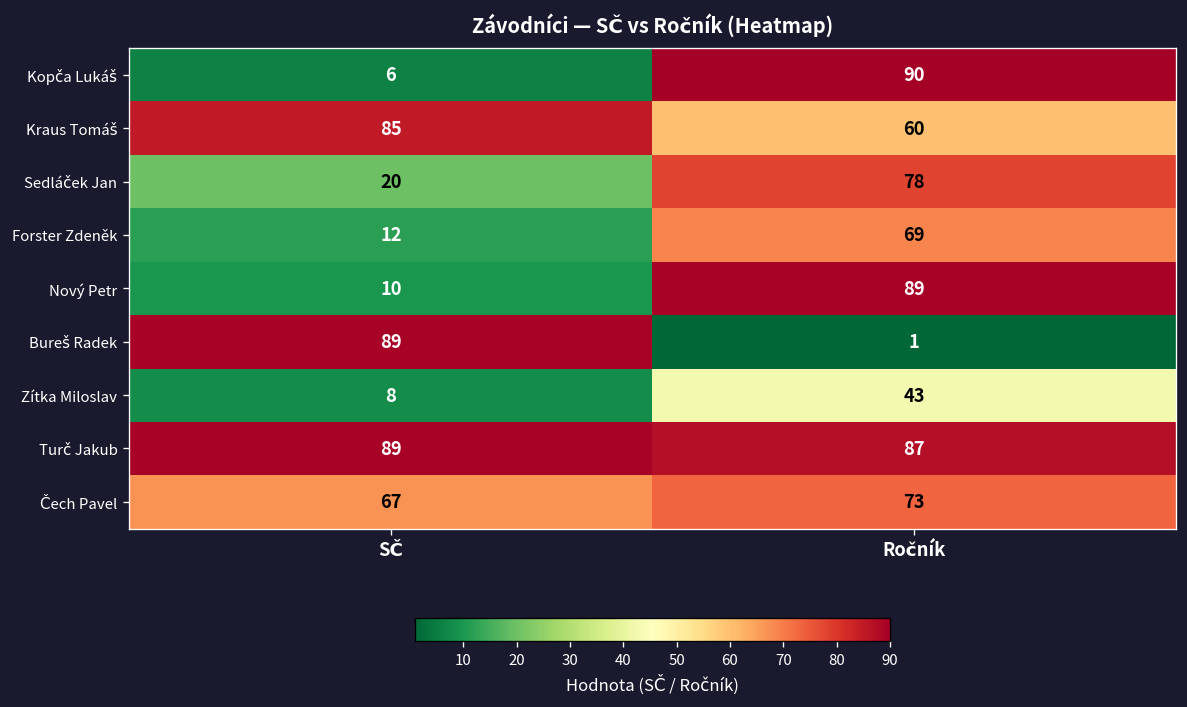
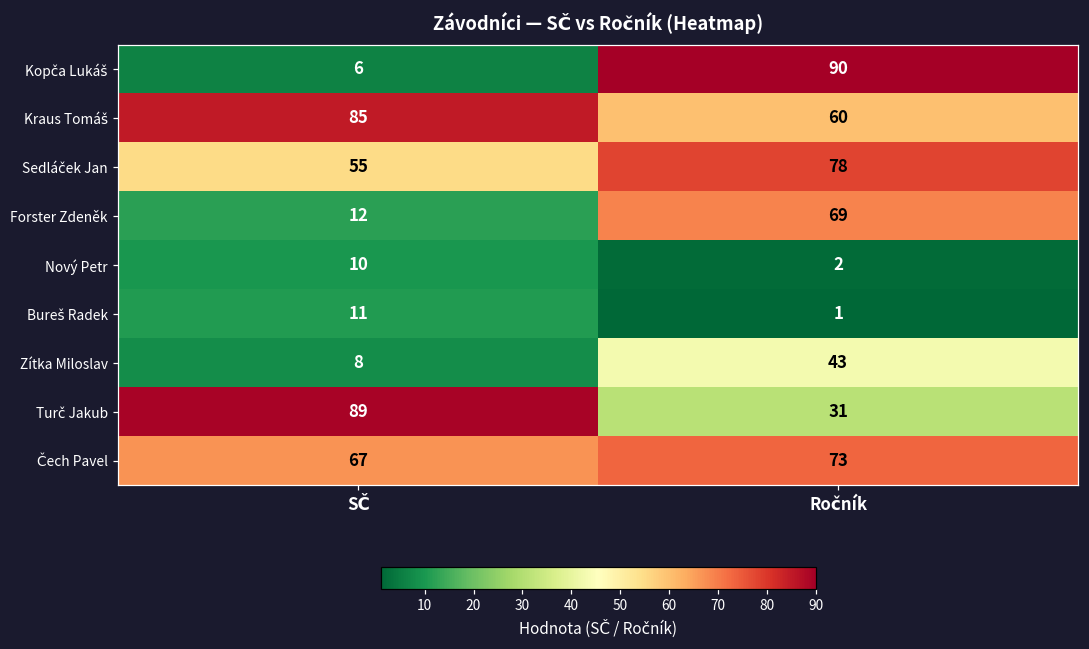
  {
    "Kopča Lukáš": {
      "SČ": 6,
      "Ročník": 90
    },
    "Kraus Tomáš": {
      "SČ": 85,
      "Ročník": 60
    },
    "Sedláček Jan": {
-     "SČ": 20,
+     "SČ": 55,
      "Ročník": 78
    },
    "Forster Zdeněk": {
      "SČ": 12,
      "Ročník": 69
    },
    "Nový Petr": {
      "SČ": 10,
-     "Ročník": 89
+     "Ročník": 2
    },
    "Bureš Radek": {
-     "SČ": 89,
+     "SČ": 11,
      "Ročník": 1
    },
    "Zítka Miloslav": {
      "SČ": 8,
      "Ročník": 43
    },
    "Turč Jakub": {
      "SČ": 89,
-     "Ročník": 87
+     "Ročník": 31
    },
    "Čech Pavel": {
      "SČ": 67,
      "Ročník": 73
    }
  }
